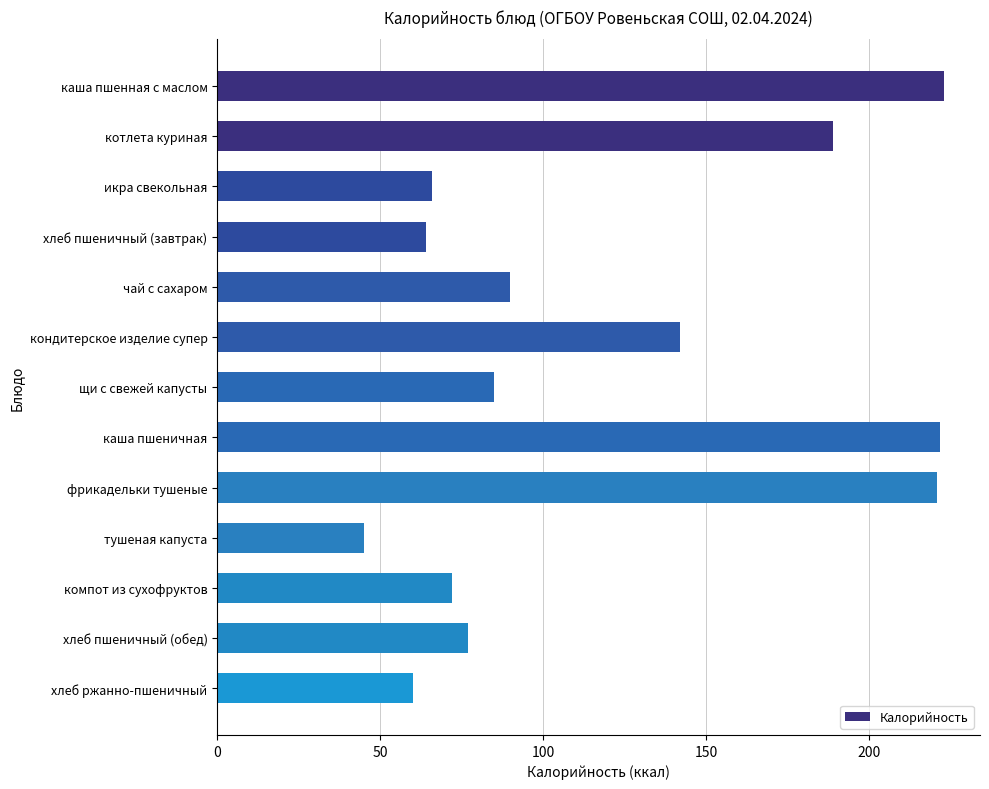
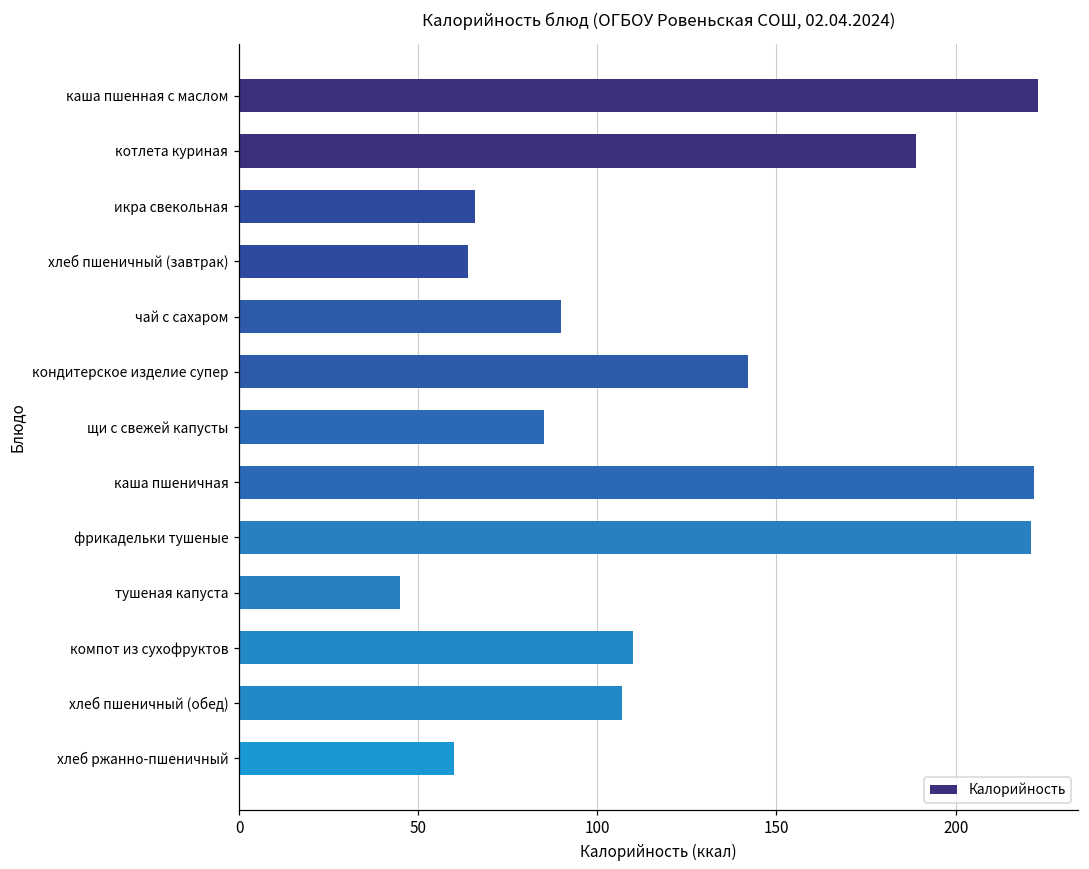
  {
    "каша пшенная с маслом": 223,
    "котлета куриная": 189,
    "икра свекольная": 66,
    "хлеб пшеничный (завтрак)": 64,
    "чай с сахаром": 90,
    "кондитерское изделие супер": 142,
    "щи с свежей капусты": 85,
    "каша пшеничная": 222,
    "фрикадельки тушеные": 221,
    "тушеная капуста": 45,
-   "компот из сухофруктов": 72,
-   "хлеб пшеничный (обед)": 77,
+   "компот из сухофруктов": 110,
+   "хлеб пшеничный (обед)": 107,
    "хлеб ржанно-пшеничный": 60
  }
